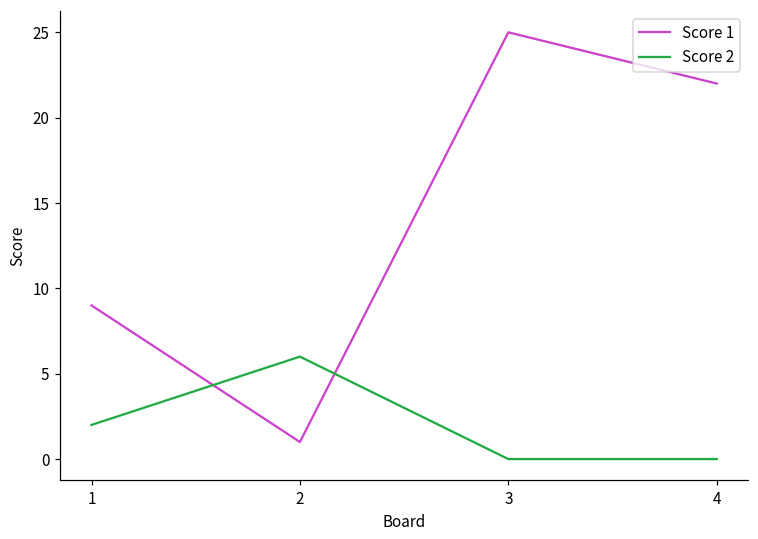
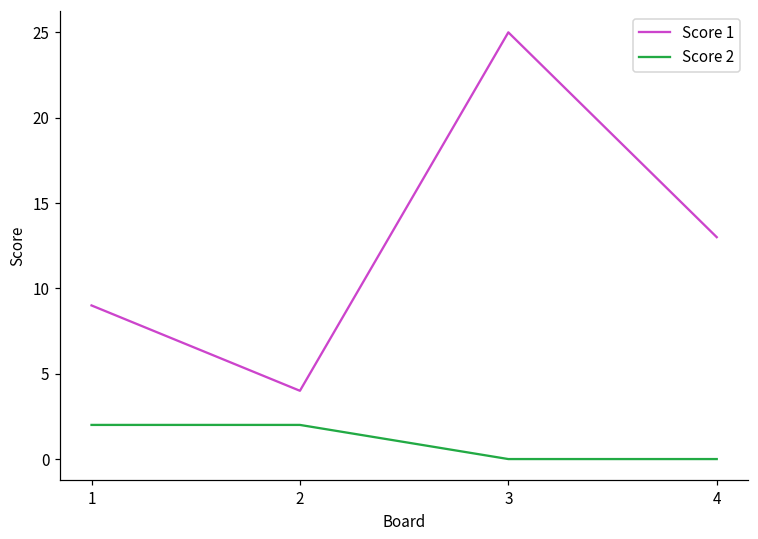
  {
    "Score 1": {
      "1": 9,
-     "2": 1,
+     "2": 4,
      "3": 25,
-     "4": 22
+     "4": 13
    },
    "Score 2": {
      "1": 2,
-     "2": 6,
+     "2": 2,
      "3": 0,
      "4": 0
    }
  }
